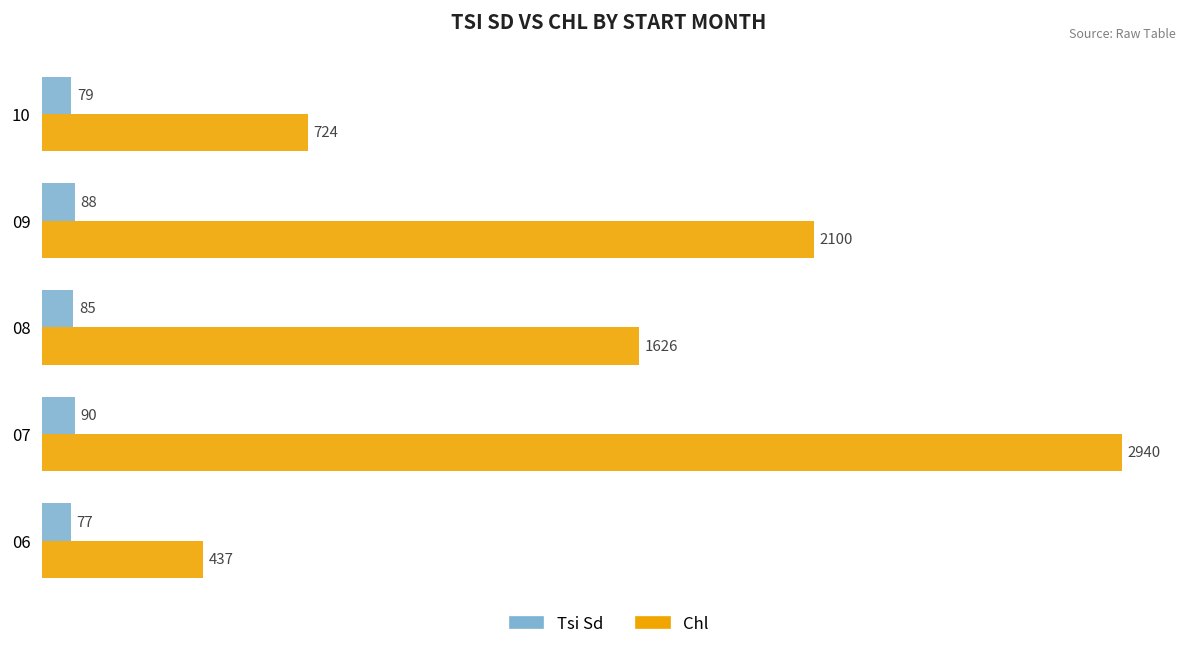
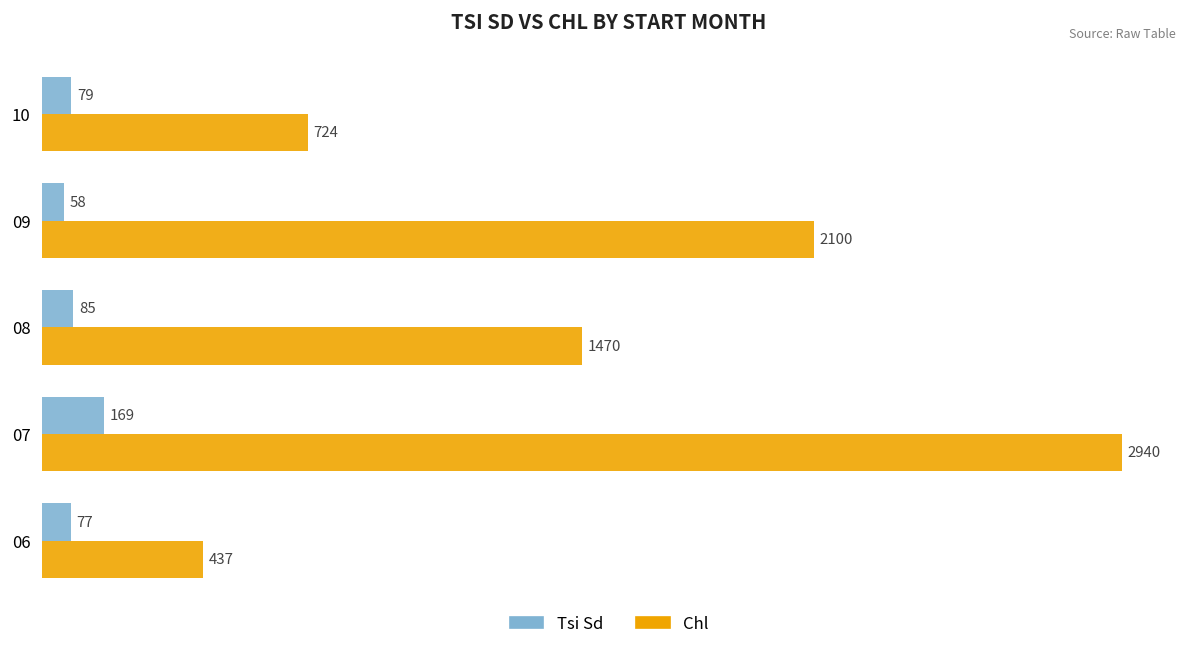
  {
    "Tsi Sd": {
      "10": 79,
-     "09": 88,
+     "09": 58,
      "08": 85,
-     "07": 90,
+     "07": 169,
      "06": 77
    },
    "Chl": {
      "10": 724,
      "09": 2100,
-     "08": 1626,
+     "08": 1470,
      "07": 2940,
      "06": 437
    }
  }
